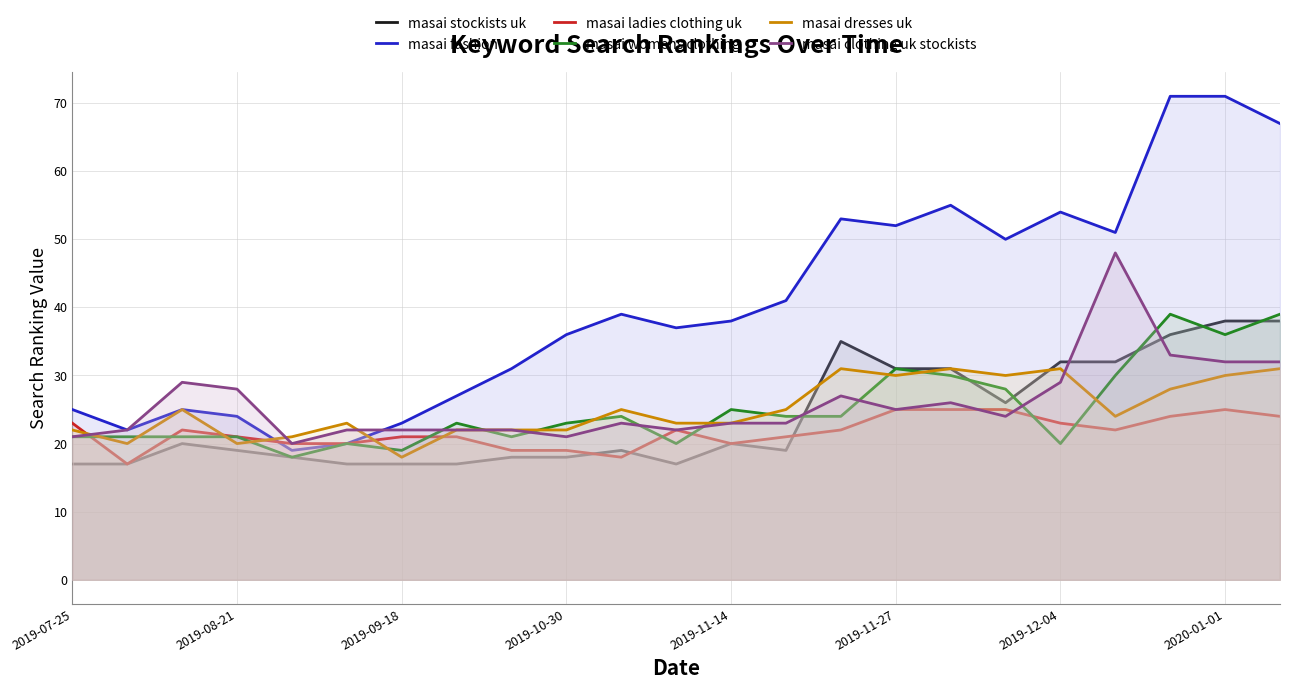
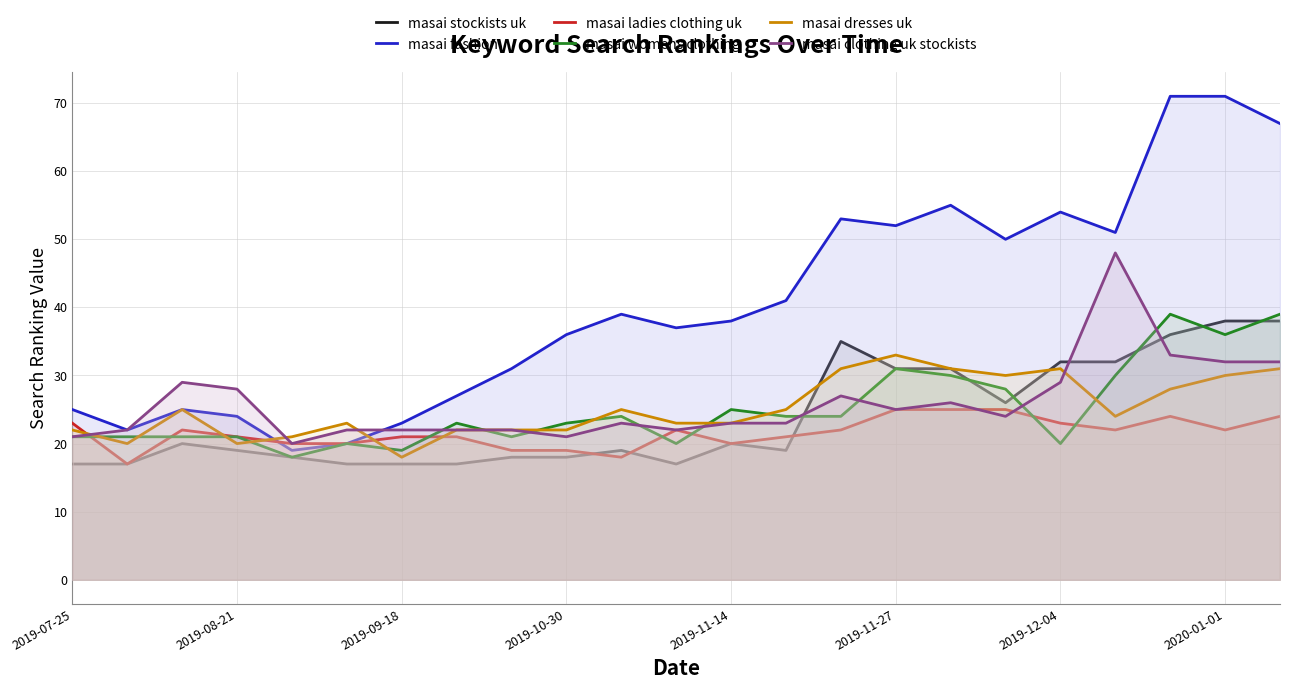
  {
    "masai stockists uk": {
      "2019-07-25": 17,
      "2019-08-21": 19,
      "2019-09-18": 17,
      "2019-10-30": 18,
      "2019-12-04": 32,
      "2020-01-01": 38
    },
    "masai fashion": {
      "2019-07-25": 25,
      "2019-08-21": 24,
      "2019-09-18": 23,
      "2019-10-30": 36,
      "2019-11-14": 38,
      "2019-11-27": 52,
      "2019-12-04": 54,
      "2020-01-01": 71
    },
    "masai ladies clothing uk": {
      "2019-07-25": 23,
      "2019-09-18": 21,
      "2019-10-30": 19,
      "2019-12-04": 23,
-     "2020-01-01": 25
+     "2020-01-01": 22
    },
    "masai womens clothing": {
      "2019-09-18": 19,
      "2019-10-30": 23,
      "2019-11-14": 25,
      "2019-12-04": 20,
      "2020-01-01": 36
    },
    "masai dresses uk": {
      "2019-07-25": 22,
      "2019-08-21": 20,
      "2019-09-18": 18,
      "2019-10-30": 22,
-     "2019-11-27": 30,
+     "2019-11-27": 33,
      "2019-12-04": 31,
      "2020-01-01": 30
    },
    "masai clothing uk stockists": {
      "2019-08-21": 28,
      "2019-09-18": 22,
      "2019-10-30": 21,
      "2019-12-04": 29,
      "2020-01-01": 32
    }
  }
